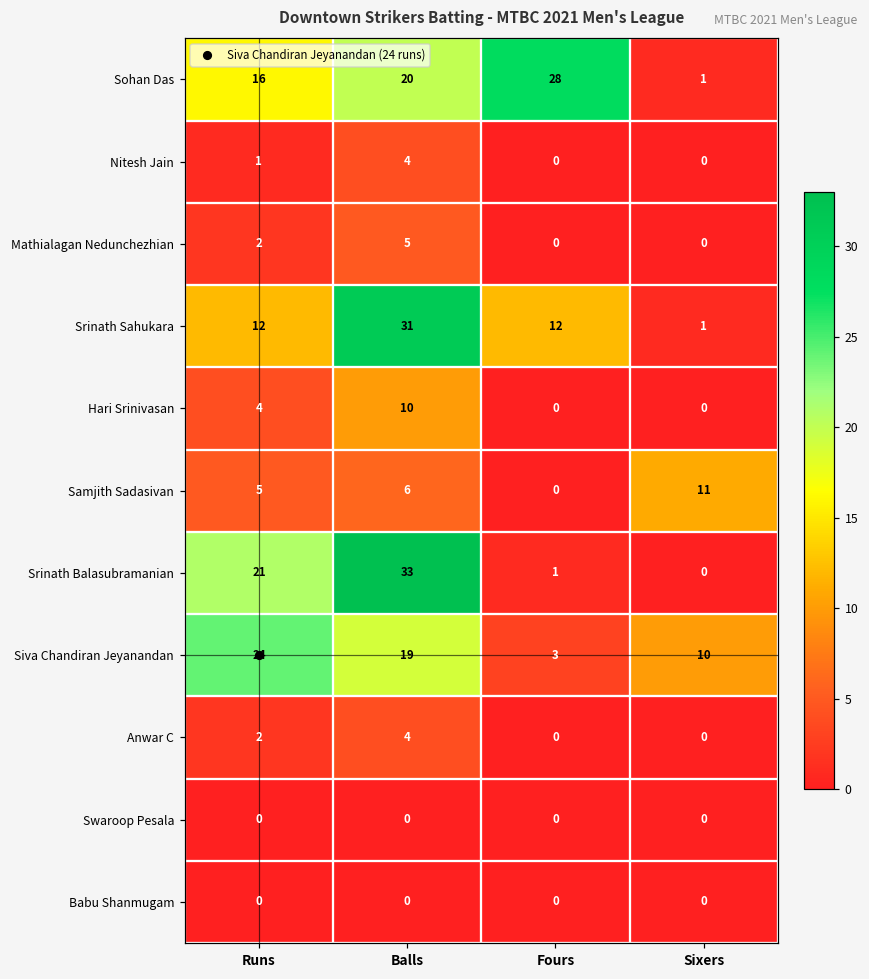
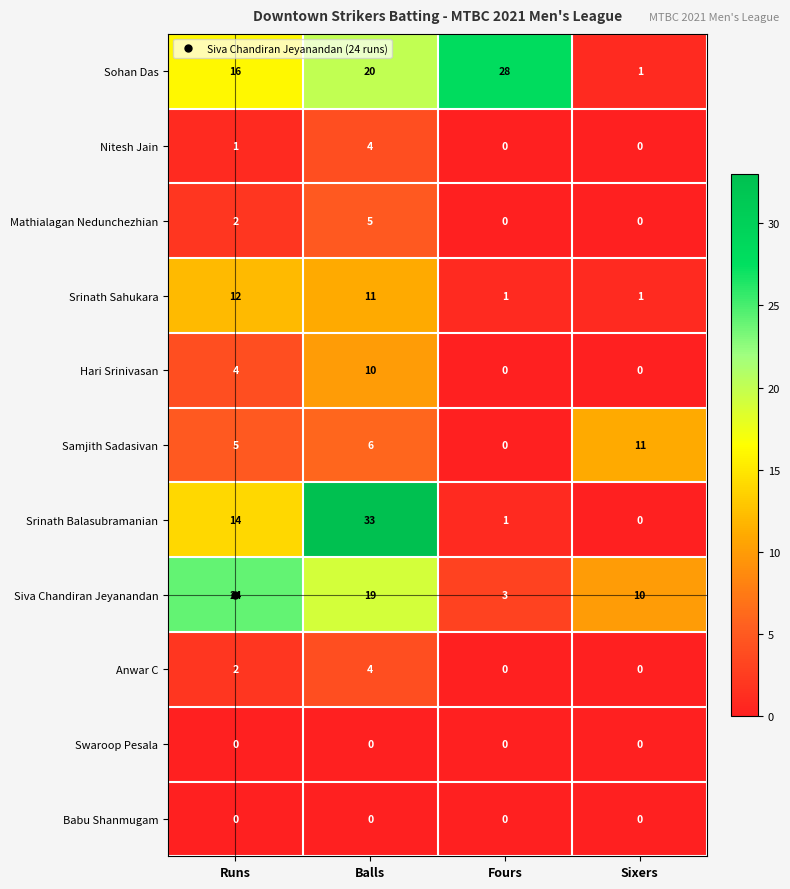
  {
    "Sohan Das": {
      "Runs": 16,
      "Balls": 20,
      "Fours": 28,
      "Sixers": 1
    },
    "Nitesh Jain": {
      "Runs": 1,
      "Balls": 4,
      "Fours": 0,
      "Sixers": 0
    },
    "Mathialagan Nedunchezhian": {
      "Runs": 2,
      "Balls": 5,
      "Fours": 0,
      "Sixers": 0
    },
    "Srinath Sahukara": {
      "Runs": 12,
-     "Balls": 31,
-     "Fours": 12,
+     "Balls": 11,
+     "Fours": 1,
      "Sixers": 1
    },
    "Hari Srinivasan": {
      "Runs": 4,
      "Balls": 10,
      "Fours": 0,
      "Sixers": 0
    },
    "Samjith Sadasivan": {
      "Runs": 5,
      "Balls": 6,
      "Fours": 0,
      "Sixers": 11
    },
    "Srinath Balasubramanian": {
-     "Runs": 21,
+     "Runs": 14,
      "Balls": 33,
      "Fours": 1,
      "Sixers": 0
    },
    "Siva Chandiran Jeyanandan": {
      "Balls": 19,
      "Fours": 3,
      "Sixers": 10
    },
    "Anwar C": {
      "Runs": 2,
      "Balls": 4,
      "Fours": 0,
      "Sixers": 0
    },
    "Swaroop Pesala": {
      "Runs": 0,
      "Balls": 0,
      "Fours": 0,
      "Sixers": 0
    },
    "Babu Shanmugam": {
      "Runs": 0,
      "Balls": 0,
      "Fours": 0,
      "Sixers": 0
    }
  }
